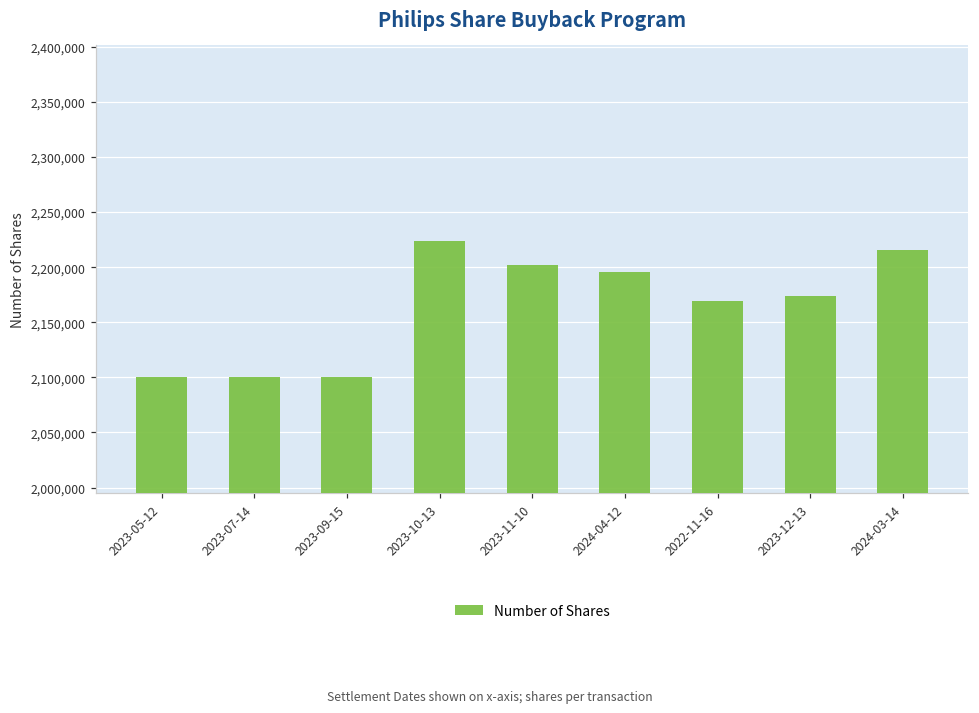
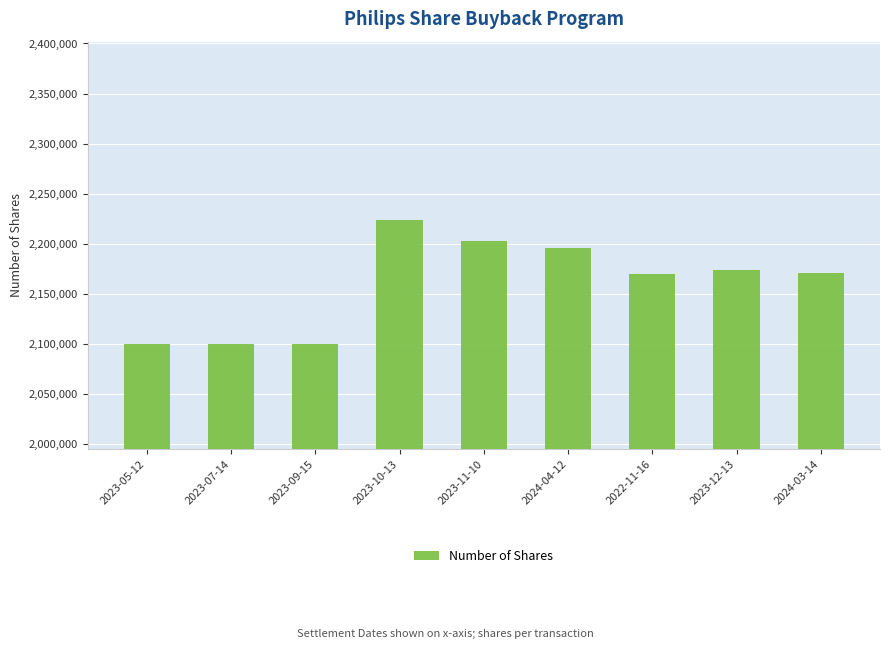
  {
    "2023-05-12": "2,100,000",
    "2023-07-14": "2,100,000",
    "2023-09-15": "2,100,000",
    "2023-10-13": "2,224,000",
    "2023-11-10": "2,202,000",
    "2024-04-12": "2,195,000",
    "2022-11-16": "2,170,000",
    "2023-12-13": "2,174,000",
-   "2024-03-14": "2,216,000"
+   "2024-03-14": "2,171,000"
  }
